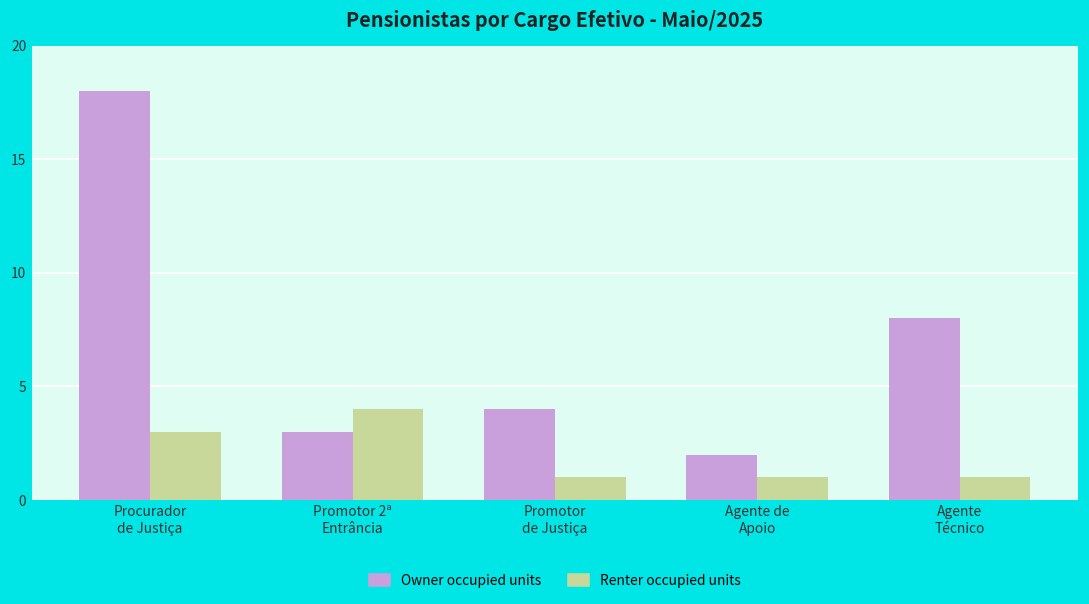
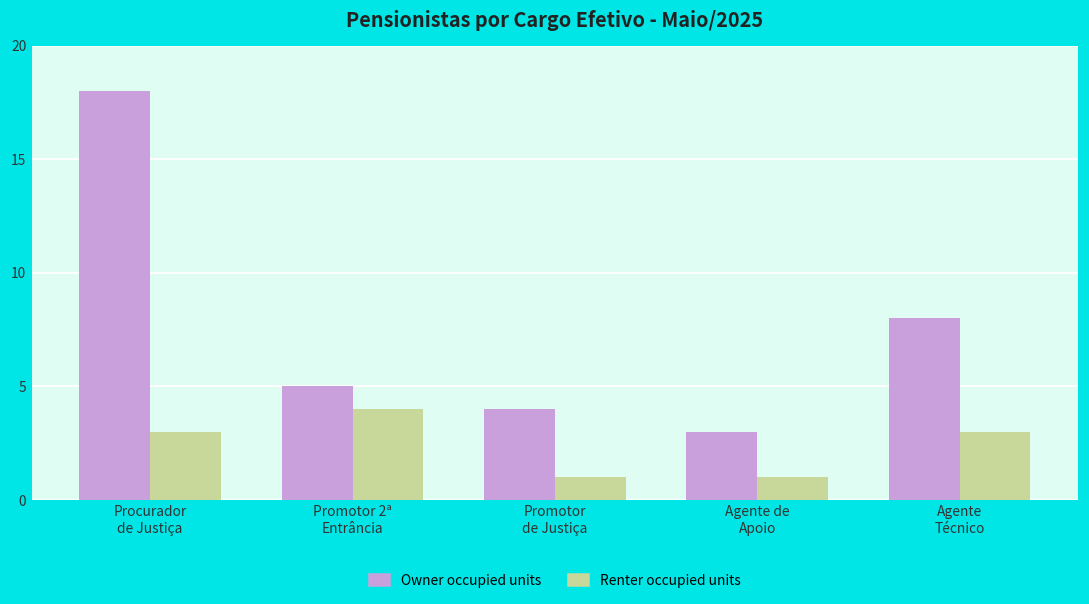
  {
    "Owner occupied units": {
      "Procurador de Justiça": 18,
-     "Promotor 2ª Entrância": 3,
+     "Promotor 2ª Entrância": 5,
      "Promotor de Justiça": 4,
-     "Agente de Apoio": 2,
+     "Agente de Apoio": 3,
      "Agente Técnico": 8
    },
    "Renter occupied units": {
      "Procurador de Justiça": 3,
      "Promotor 2ª Entrância": 4,
      "Promotor de Justiça": 1,
      "Agente de Apoio": 1,
-     "Agente Técnico": 1
+     "Agente Técnico": 3
    }
  }
